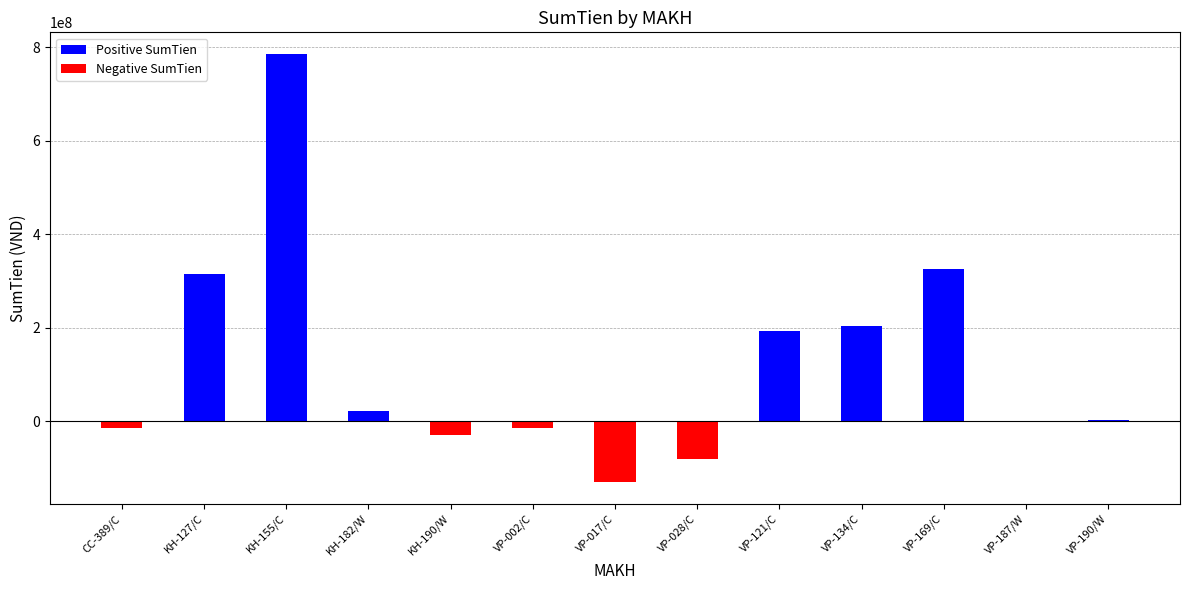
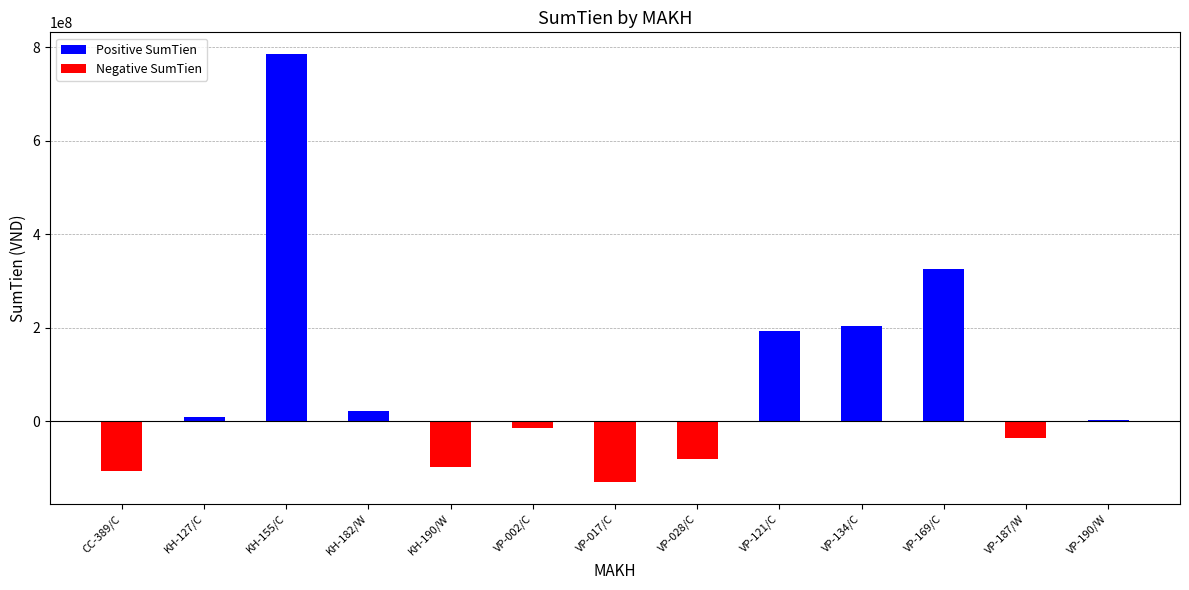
  {
-   "CC-389/C": -20000000,
-   "KH-127/C": 310000000,
+   "CC-389/C": -110000000,
+   "KH-127/C": 10000000,
    "KH-155/C": 790000000,
    "KH-182/W": 20000000,
-   "KH-190/W": -30000000,
+   "KH-190/W": -100000000,
    "VP-002/C": -20000000,
    "VP-017/C": -130000000,
    "VP-028/C": -80000000,
    "VP-121/C": 190000000,
    "VP-134/C": 200000000,
    "VP-169/C": 330000000,
-   "VP-187/W": 0
+   "VP-187/W": -40000000
  }
